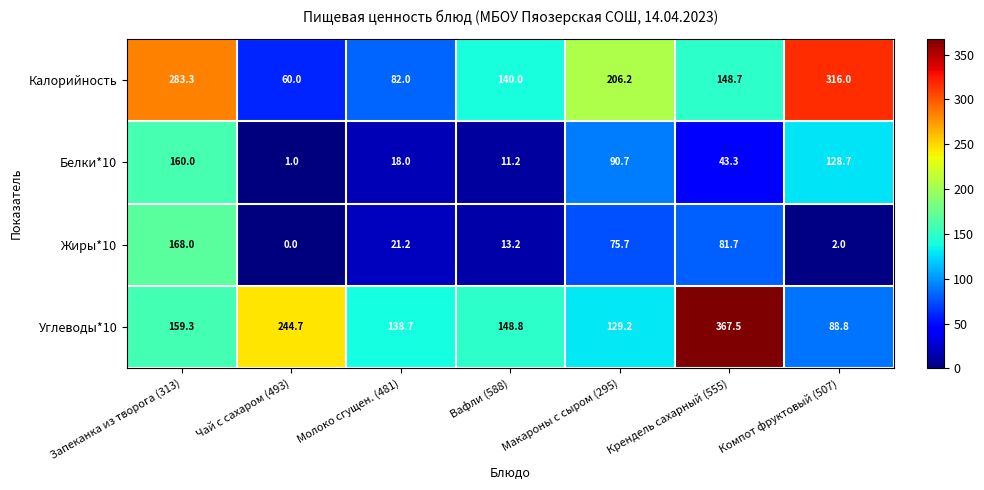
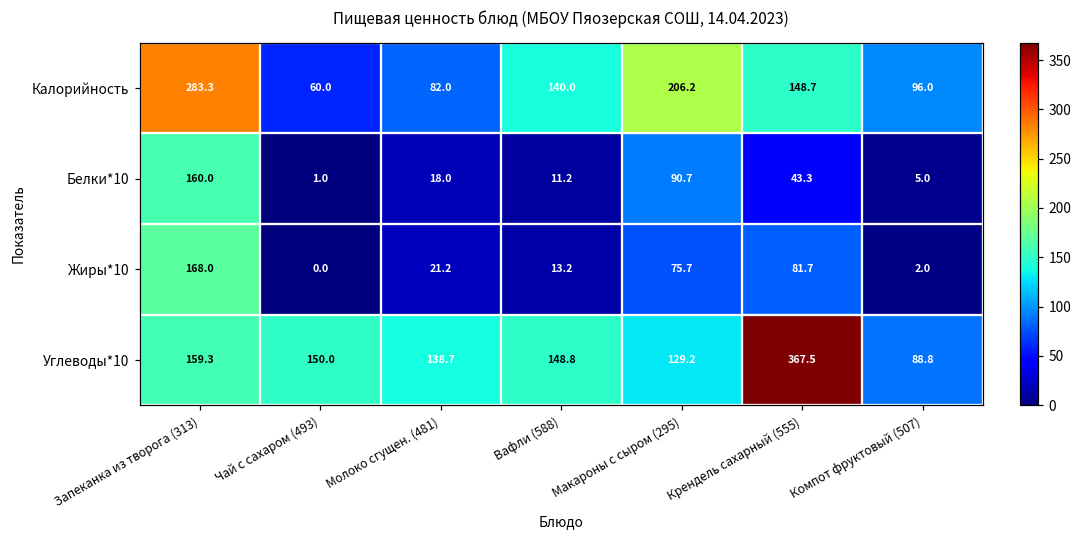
  {
    "Калорийность": {
      "Запеканка из творога (313)": 283.3,
      "Чай с сахаром (493)": 60.0,
      "Молоко сгущен. (481)": 82.0,
      "Вафли (588)": 140.0,
      "Макароны с сыром (295)": 206.2,
      "Крендель сахарный (555)": 148.7,
-     "Компот фруктовый (507)": 316.0
+     "Компот фруктовый (507)": 96.0
    },
    "Белки*10": {
      "Запеканка из творога (313)": 160.0,
      "Чай с сахаром (493)": 1.0,
      "Молоко сгущен. (481)": 18.0,
      "Вафли (588)": 11.2,
      "Макароны с сыром (295)": 90.7,
      "Крендель сахарный (555)": 43.3,
-     "Компот фруктовый (507)": 128.7
+     "Компот фруктовый (507)": 5.0
    },
    "Жиры*10": {
      "Запеканка из творога (313)": 168.0,
      "Чай с сахаром (493)": 0.0,
      "Молоко сгущен. (481)": 21.2,
      "Вафли (588)": 13.2,
      "Макароны с сыром (295)": 75.7,
      "Крендель сахарный (555)": 81.7,
      "Компот фруктовый (507)": 2.0
    },
    "Углеводы*10": {
      "Запеканка из творога (313)": 159.3,
-     "Чай с сахаром (493)": 244.7,
+     "Чай с сахаром (493)": 150.0,
      "Молоко сгущен. (481)": 138.7,
      "Вафли (588)": 148.8,
      "Макароны с сыром (295)": 129.2,
      "Крендель сахарный (555)": 367.5,
      "Компот фруктовый (507)": 88.8
    }
  }
